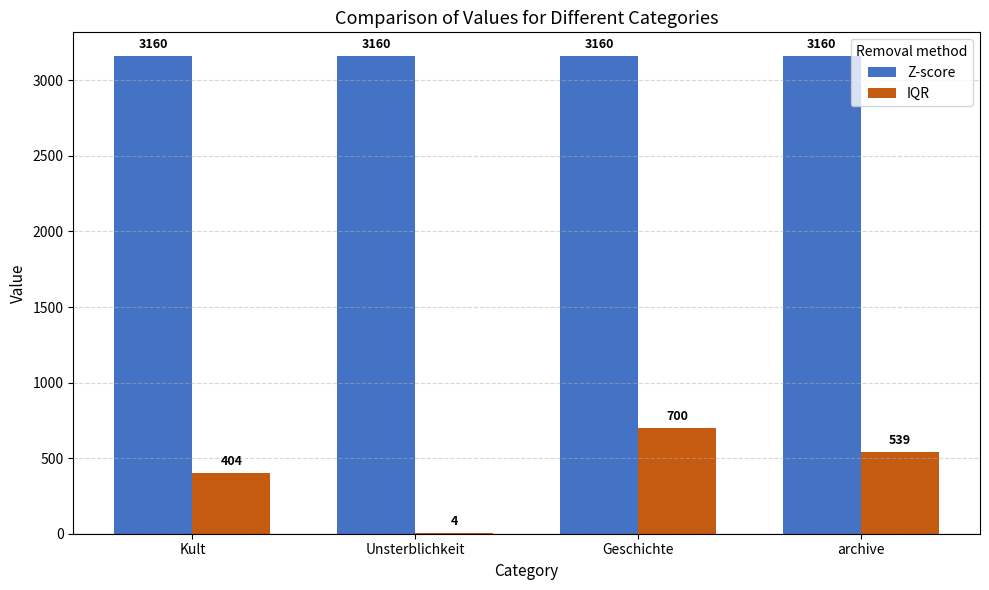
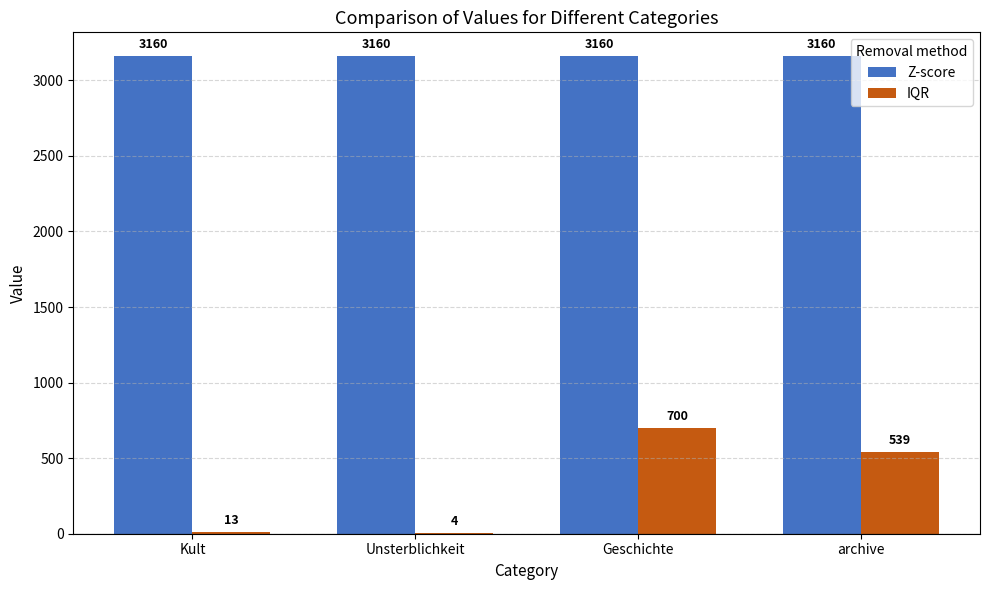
  {
    "Z-score": {
      "Kult": 3160,
      "Unsterblichkeit": 3160,
      "Geschichte": 3160,
      "archive": 3160
    },
    "IQR": {
-     "Kult": 404,
+     "Kult": 13,
      "Unsterblichkeit": 4,
      "Geschichte": 700,
      "archive": 539
    }
  }
